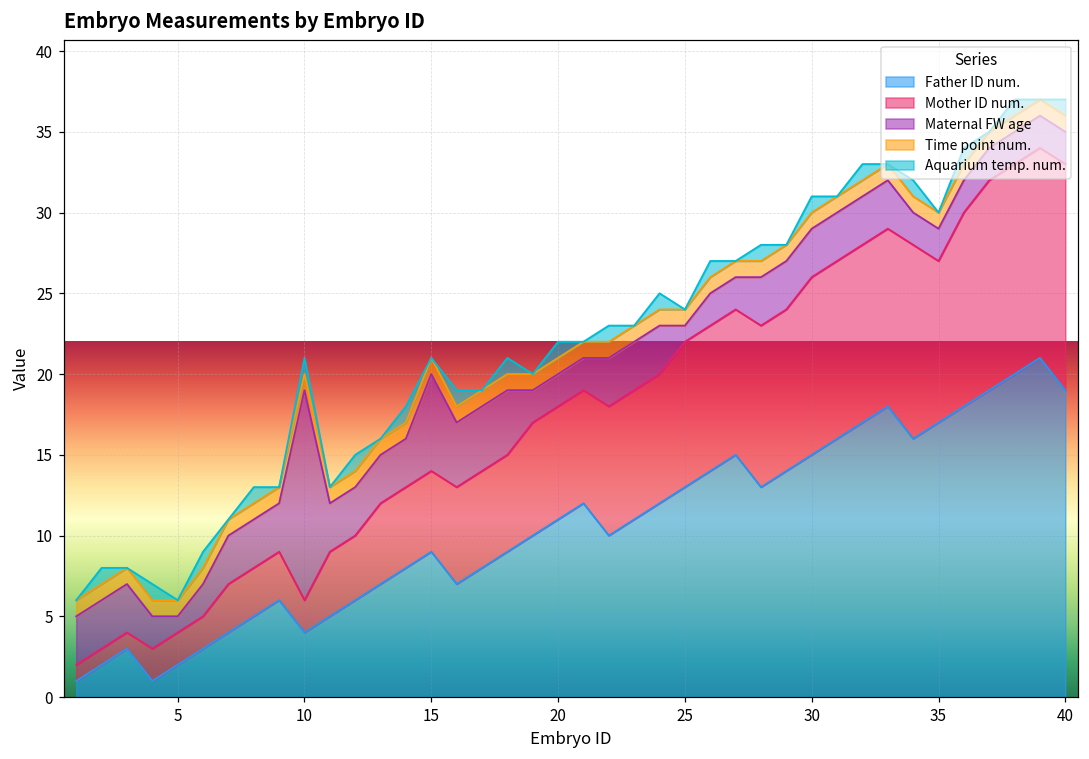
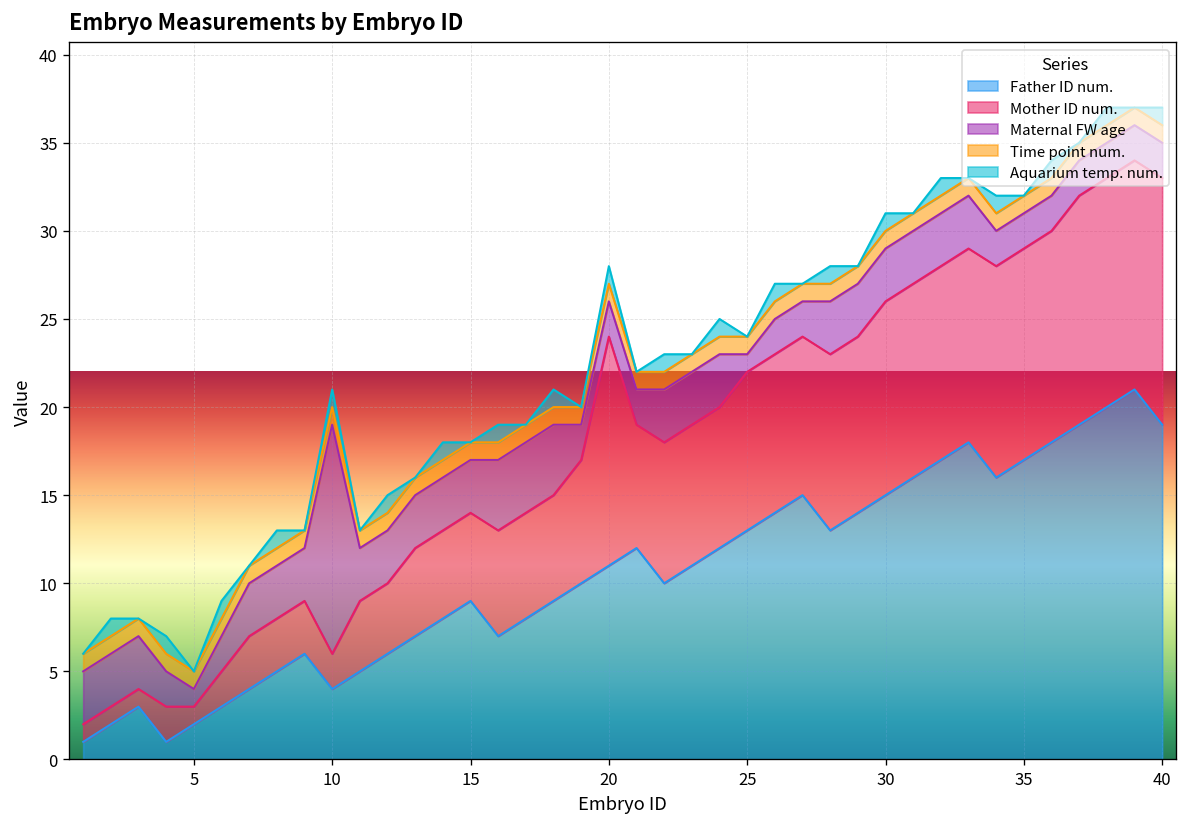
  {
    "Mother ID num.": {
-     "5": 2,
+     "5": 1,
      "10": 6,
      "15": 14,
-     "20": 7,
+     "20": 13,
      "25": 22,
      "30": 26,
-     "35": 10
+     "35": 12
    },
    "Maternal FW age": {
      "10": 19,
-     "15": 6,
+     "15": 3,
      "25": 23,
      "30": 29
    },
    "Time point num.": {
      "10": 20,
      "30": 30
    }
  }
